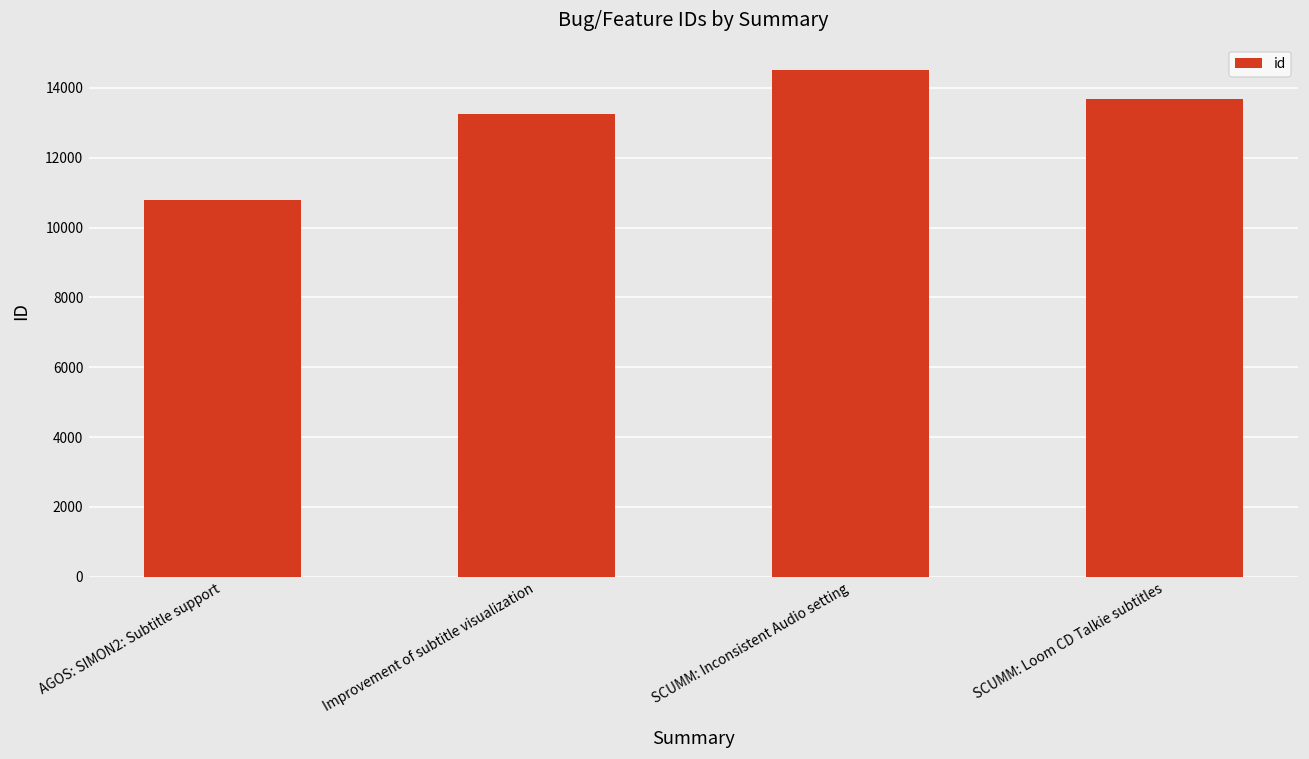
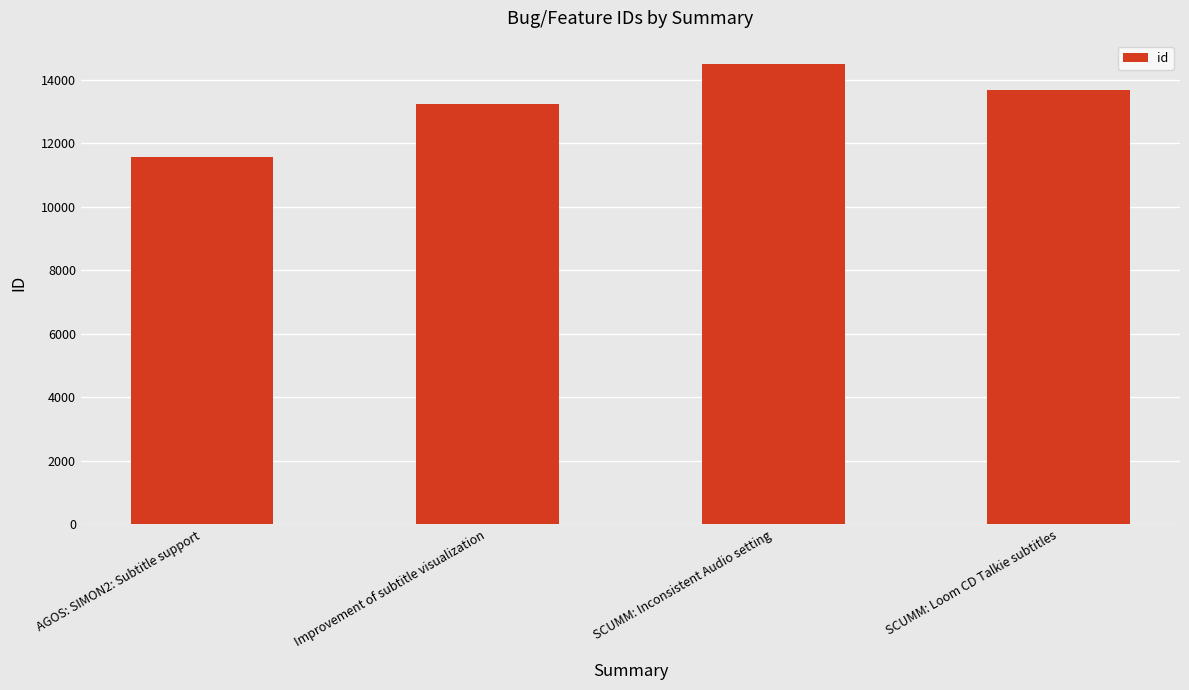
  {
-   "AGOS: SIMON2: Subtitle support": 10800,
+   "AGOS: SIMON2: Subtitle support": 11600,
    "Improvement of subtitle visualization": 13200,
    "SCUMM: Inconsistent Audio setting": 14500,
    "SCUMM: Loom CD Talkie subtitles": 13700
  }
